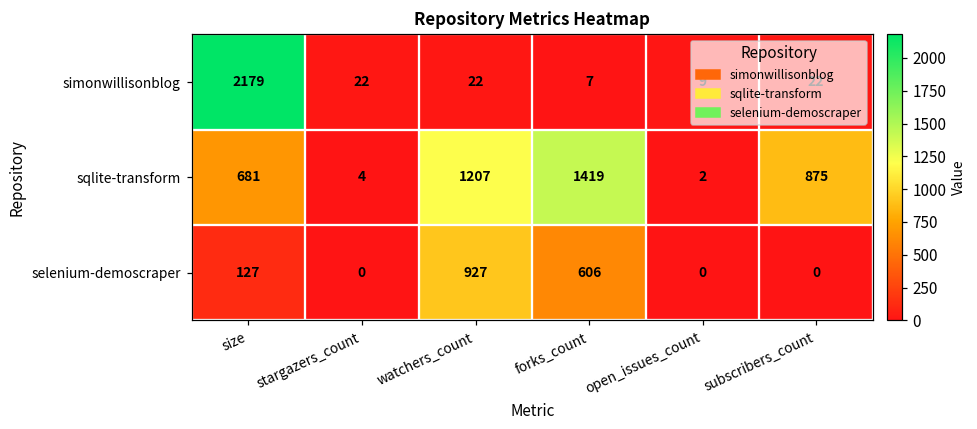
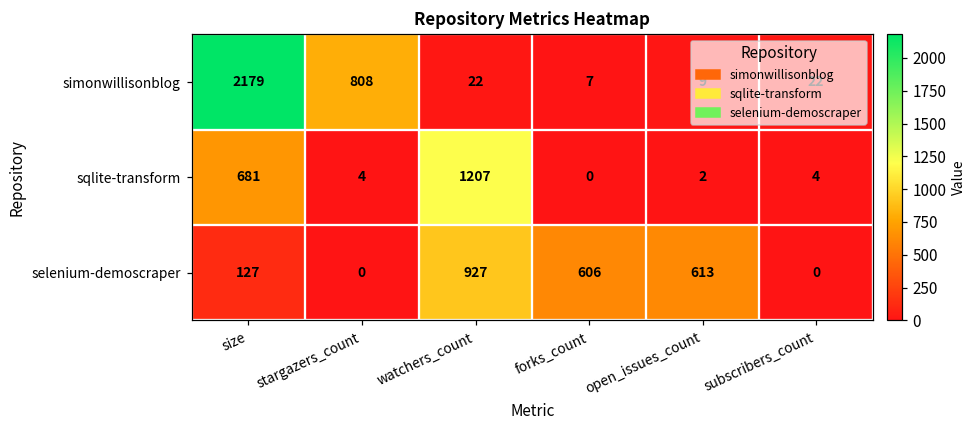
  {
    "simonwillisonblog": {
      "size": 2179,
-     "stargazers_count": 22,
+     "stargazers_count": 808,
      "watchers_count": 22,
      "forks_count": 7
    },
    "sqlite-transform": {
      "size": 681,
      "stargazers_count": 4,
      "watchers_count": 1207,
-     "forks_count": 1419,
+     "forks_count": 0,
      "open_issues_count": 2,
-     "subscribers_count": 875
+     "subscribers_count": 4
    },
    "selenium-demoscraper": {
      "size": 127,
      "stargazers_count": 0,
      "watchers_count": 927,
      "forks_count": 606,
-     "open_issues_count": 0,
+     "open_issues_count": 613,
      "subscribers_count": 0
    }
  }
